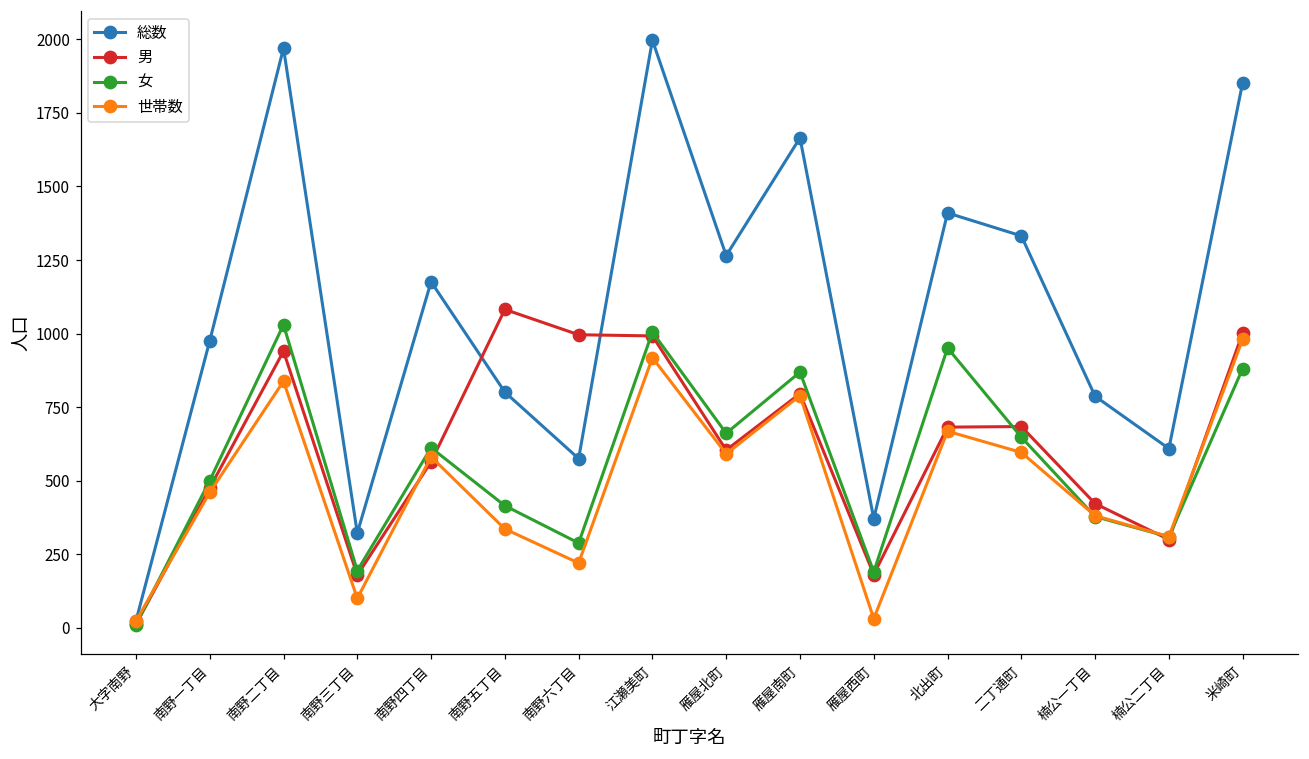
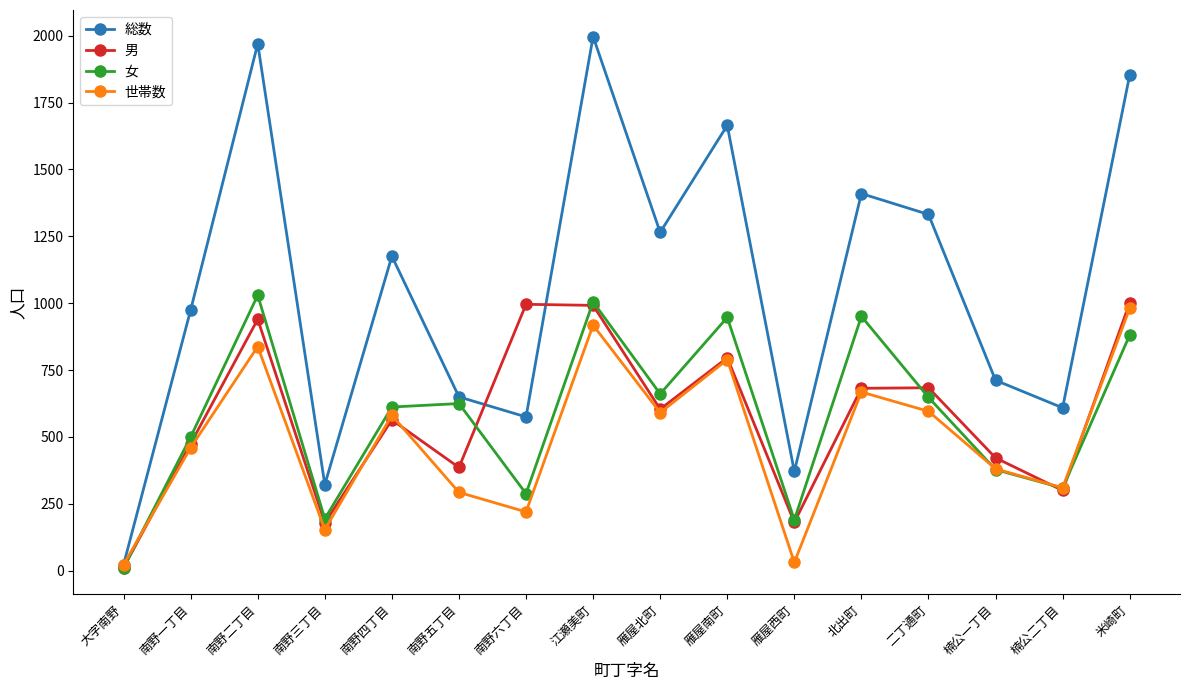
  {
    "総数": {
      "南野一丁目": 980,
      "南野二丁目": 1970,
      "南野三丁目": 320,
      "南野四丁目": 1180,
-     "南野五丁目": 800,
+     "南野五丁目": 650,
      "南野六丁目": 580,
      "江瀬美町": 2000,
      "雁屋北町": 1270,
      "雁屋南町": 1670,
      "雁屋西町": 370,
      "北出町": 1410,
      "二丁通町": 1330,
-     "楠公一丁目": 790,
+     "楠公一丁目": 710,
      "楠公二丁目": 610,
      "米崎町": 1850
    },
    "男": {
      "南野一丁目": 480,
      "南野二丁目": 940,
      "南野三丁目": 180,
      "南野四丁目": 560,
-     "南野五丁目": 1080,
+     "南野五丁目": 390,
      "南野六丁目": 1000,
      "江瀬美町": 990,
      "雁屋北町": 600,
      "北出町": 680,
      "二丁通町": 680,
      "楠公一丁目": 420,
      "米崎町": 1000
    },
    "女": {
      "南野一丁目": 500,
      "南野二丁目": 1030,
      "南野三丁目": 190,
      "南野四丁目": 610,
-     "南野五丁目": 420,
+     "南野五丁目": 630,
      "南野六丁目": 290,
      "江瀬美町": 1010,
      "雁屋北町": 660,
-     "雁屋南町": 870,
+     "雁屋南町": 950,
      "北出町": 950,
      "二丁通町": 650,
      "米崎町": 880
    },
    "世帯数": {
      "南野一丁目": 460,
      "南野二丁目": 840,
-     "南野三丁目": 100,
+     "南野三丁目": 150,
      "南野四丁目": 580,
-     "南野五丁目": 340,
+     "南野五丁目": 290,
      "南野六丁目": 220,
      "江瀬美町": 920,
      "雁屋北町": 590,
      "雁屋西町": 30,
      "北出町": 670,
      "二丁通町": 600,
      "米崎町": 980
    }
  }
